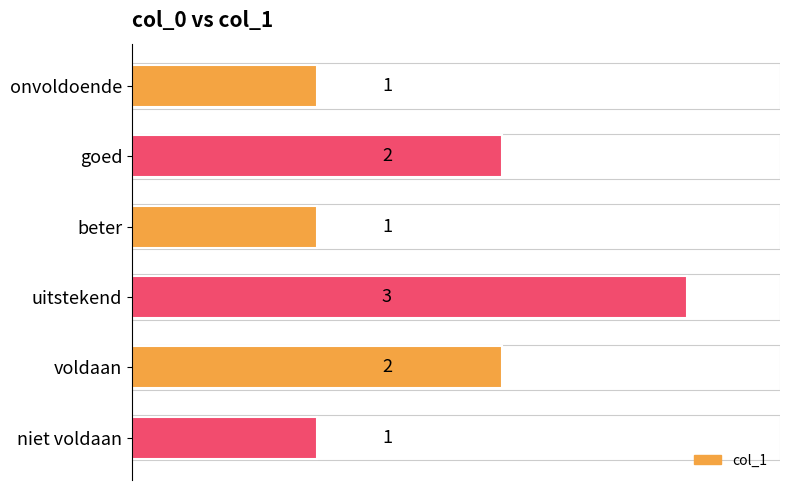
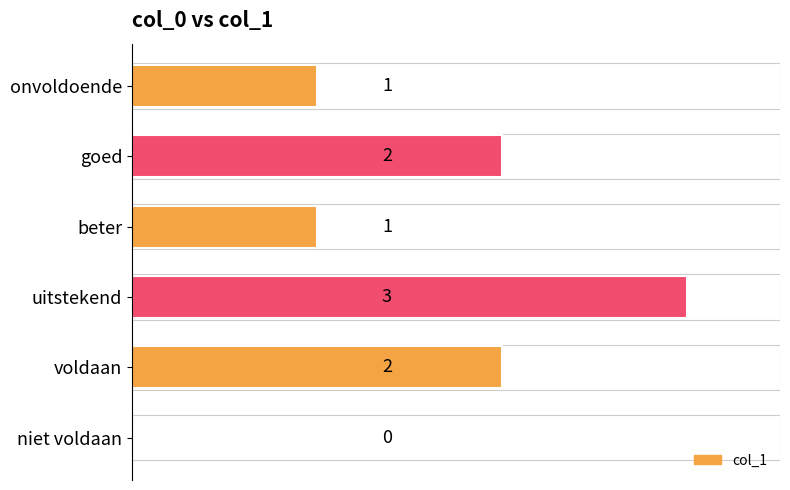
  {
    "goed": 2,
    "uitstekend": 3,
    "voldaan": 2,
-   "niet voldaan": 1
+   "niet voldaan": 0
  }
